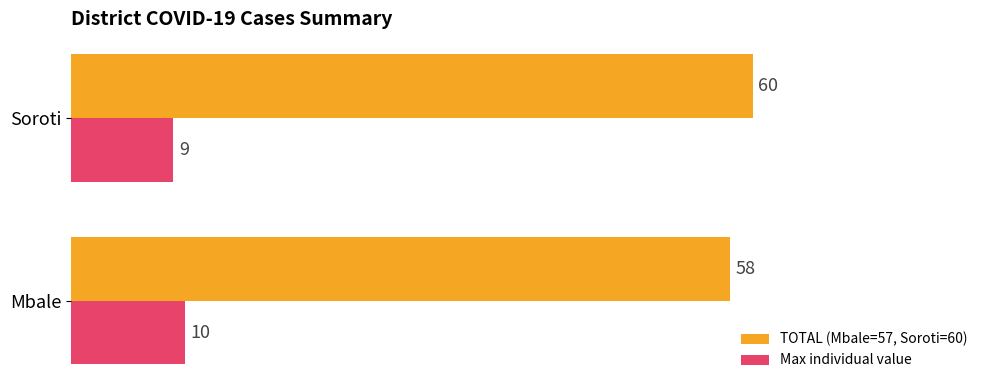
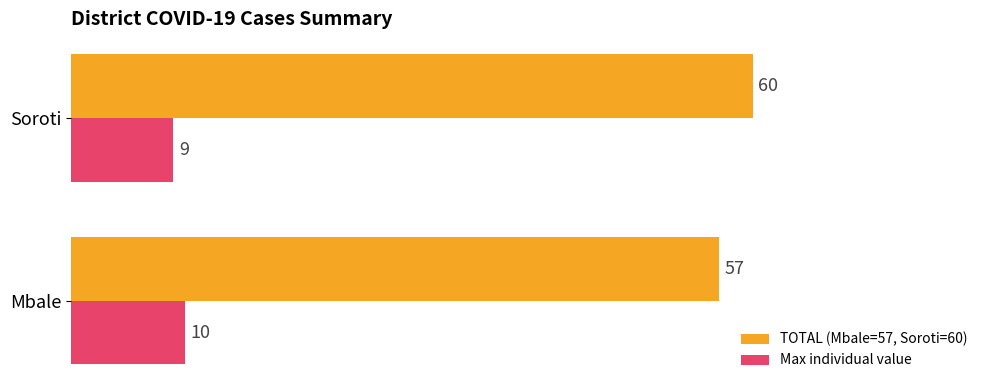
  {
    "TOTAL (Mbale=57, Soroti=60)": {
      "Soroti": 60,
-     "Mbale": 58
+     "Mbale": 57
    },
    "Max individual value": {
      "Soroti": 9,
      "Mbale": 10
    }
  }
